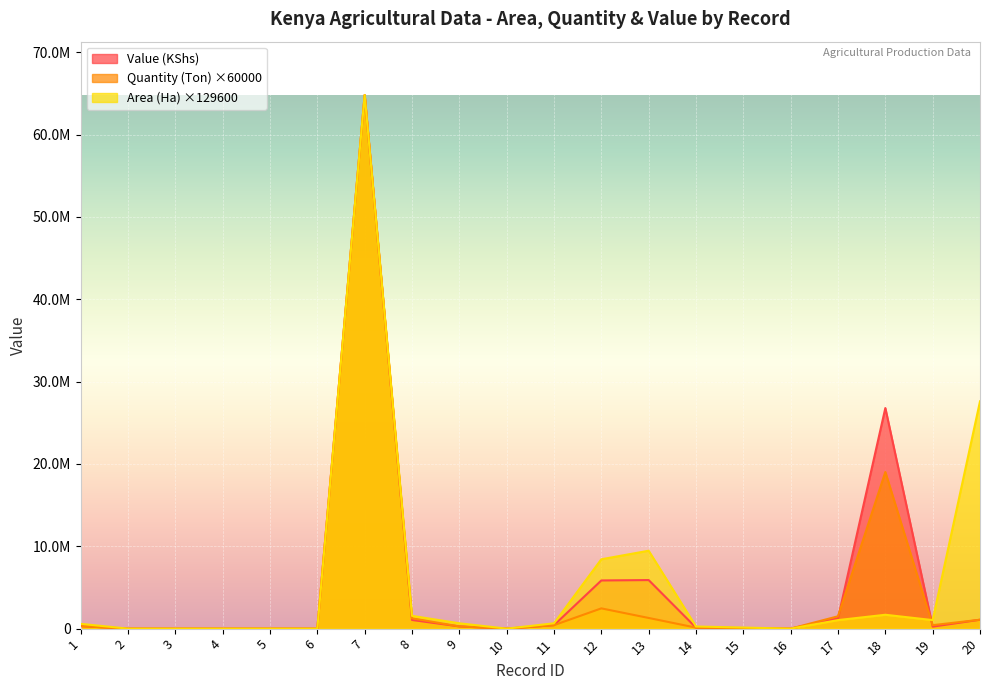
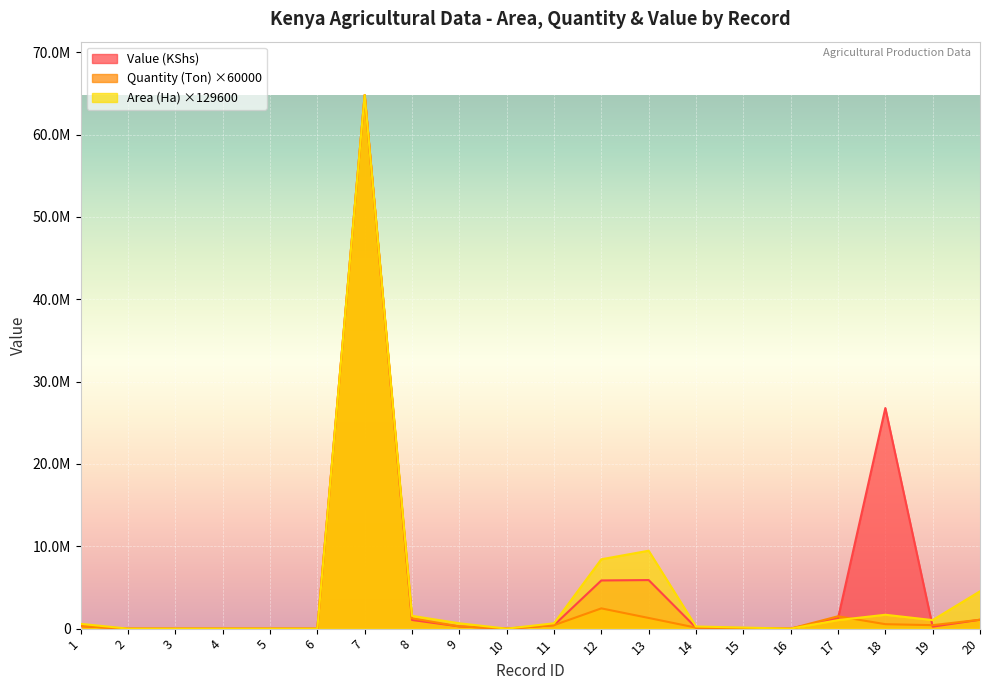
  {
    "Value (KShs)": {
      "12": 6000000,
      "13": 6000000,
      "18": 27000000
    },
    "Quantity (Ton) ×60000": {
      "12": 2000000,
      "13": 1000000,
-     "18": 19000000
+     "18": 1000000
    },
    "Area (Ha) ×129600": {
      "9": 1000000,
      "12": 8000000,
      "13": 9000000,
      "18": 2000000,
      "19": 1000000,
-     "20": 28000000
+     "20": 5000000
    }
  }
